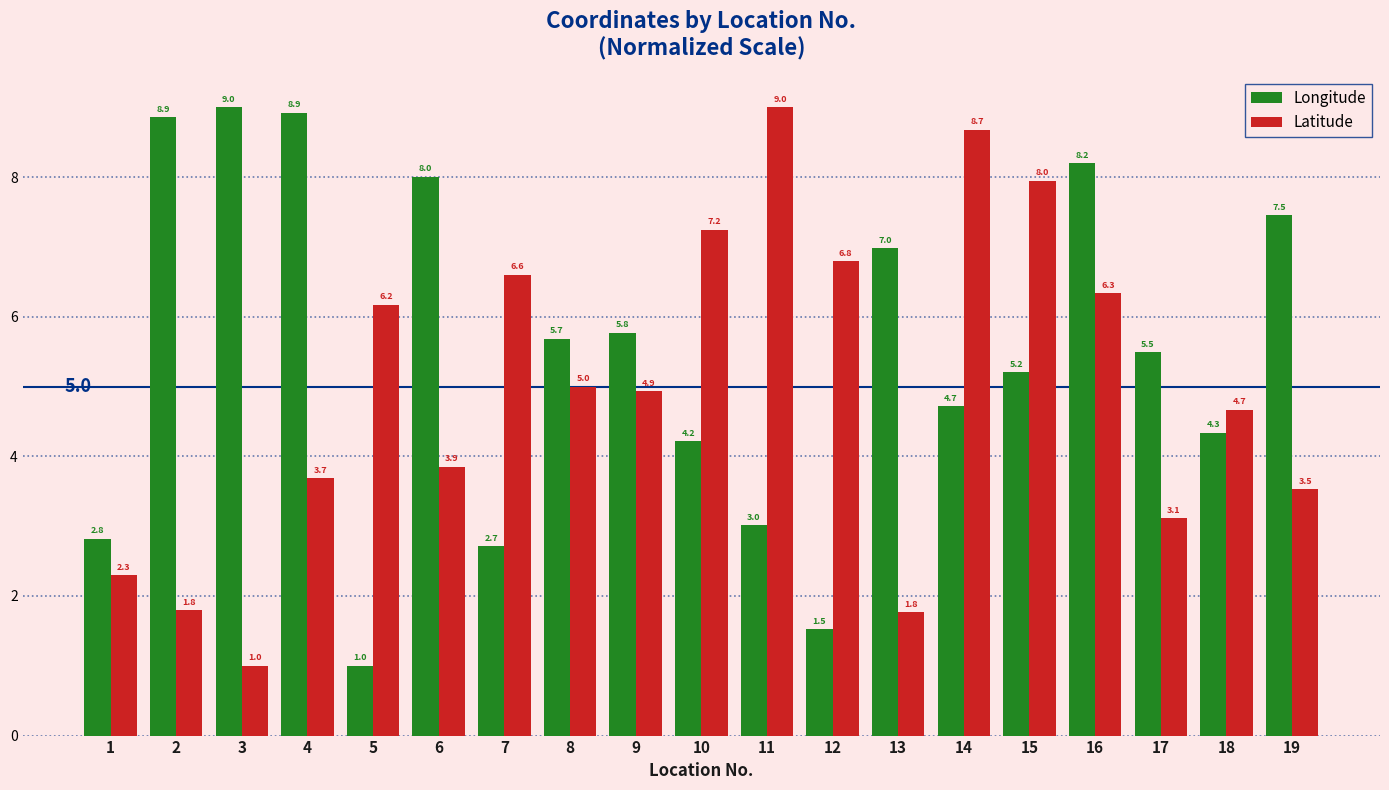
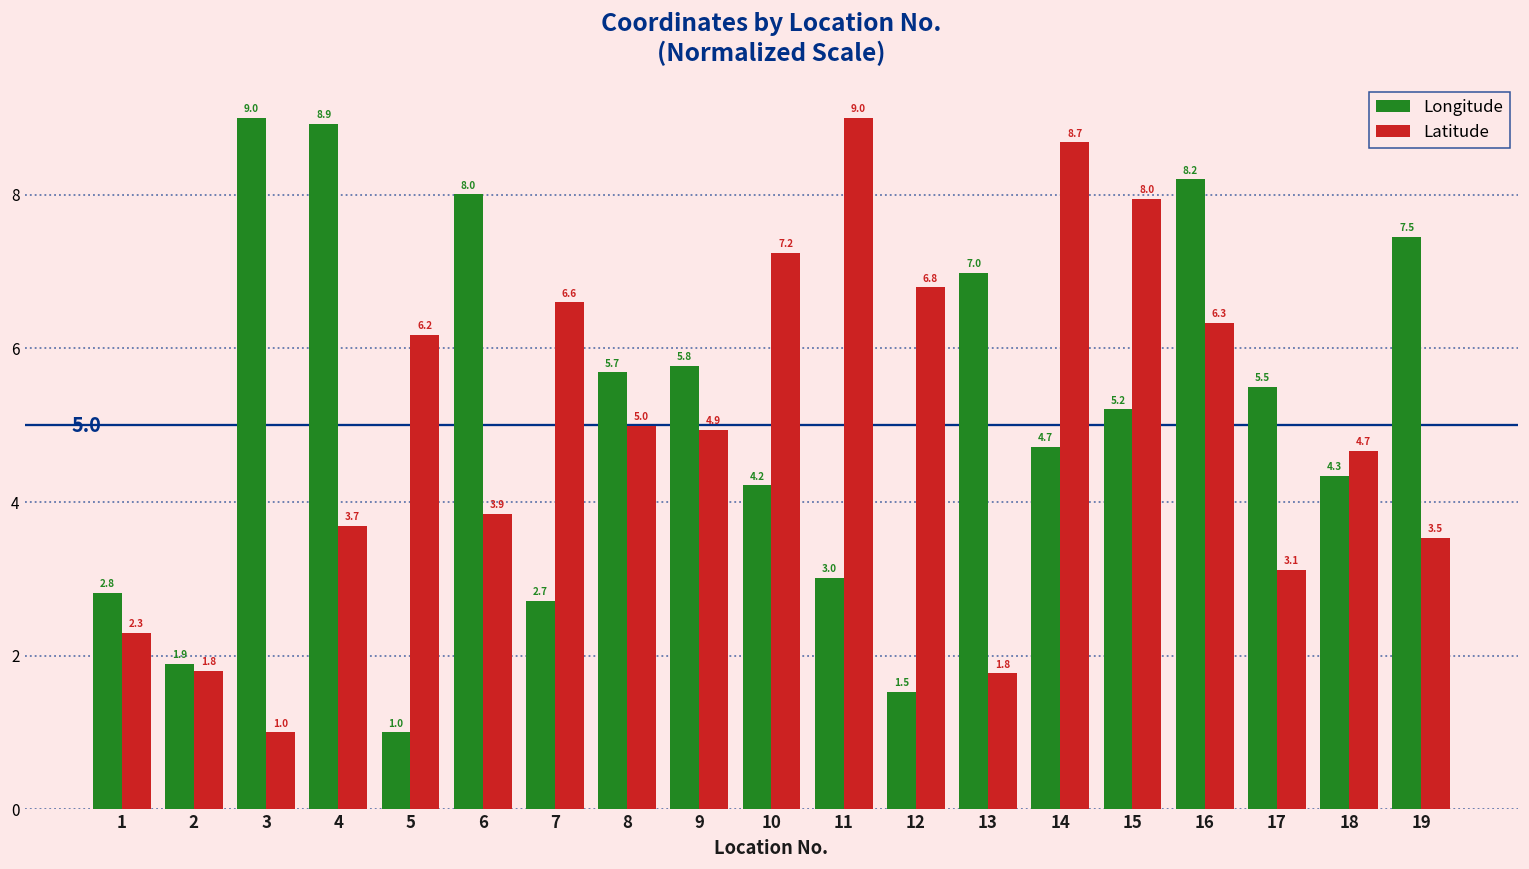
  {
    "Longitude": {
      "1": 2.8,
-     "2": 8.9,
+     "2": 1.9,
      "3": 9.0,
      "4": 8.9,
      "5": 1.0,
      "6": 8.0,
      "7": 2.7,
      "8": 5.7,
      "9": 5.8,
      "10": 4.2,
      "11": 3.0,
      "12": 1.5,
      "13": 7.0,
      "14": 4.7,
      "15": 5.2,
      "16": 8.2,
      "17": 5.5,
      "18": 4.3,
      "19": 7.5
    },
    "Latitude": {
      "1": 2.3,
      "2": 1.8,
      "3": 1.0,
      "4": 3.7,
      "5": 6.2,
      "6": 3.9,
      "7": 6.6,
      "8": 5.0,
      "9": 4.9,
      "10": 7.2,
      "11": 9.0,
      "12": 6.8,
      "13": 1.8,
      "14": 8.7,
      "15": 8.0,
      "16": 6.3,
      "17": 3.1,
      "18": 4.7,
      "19": 3.5
    }
  }
